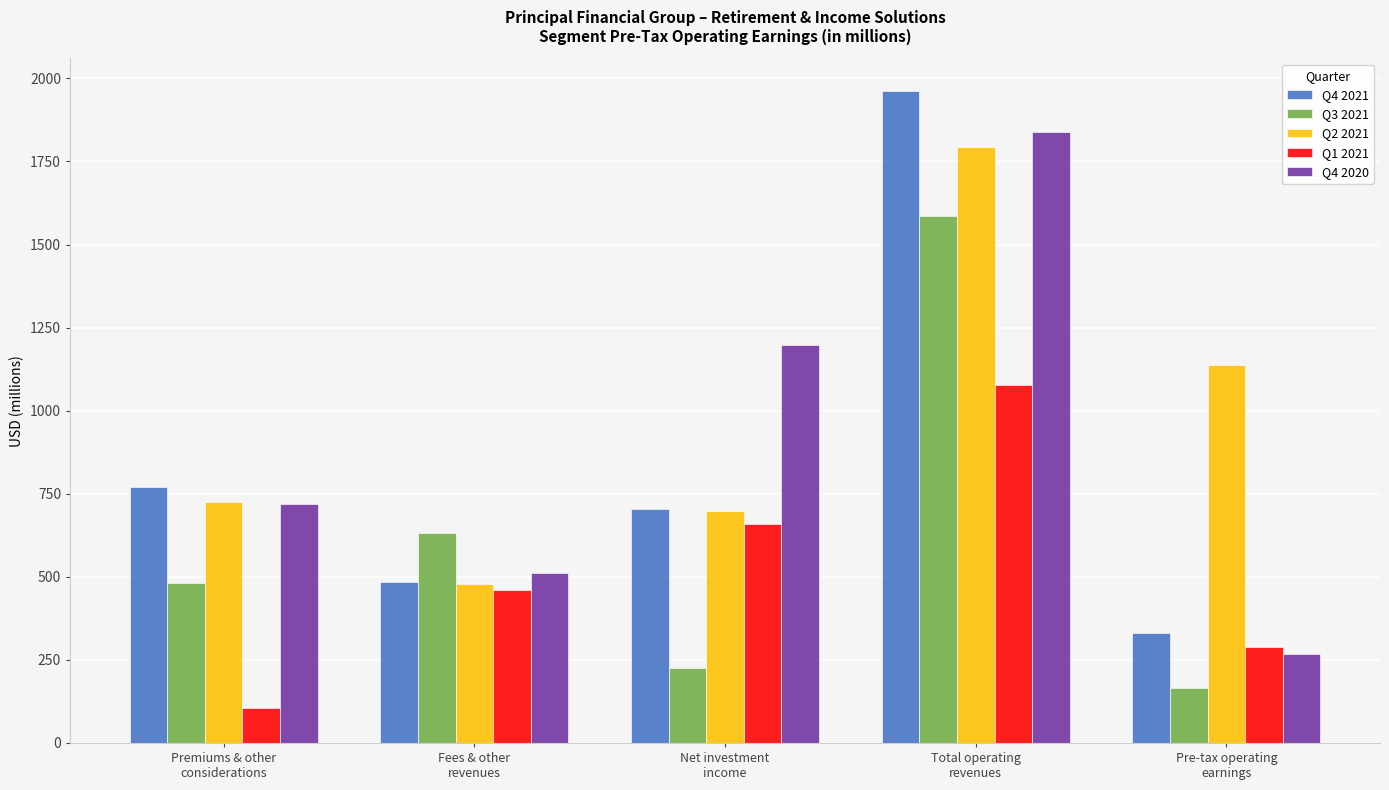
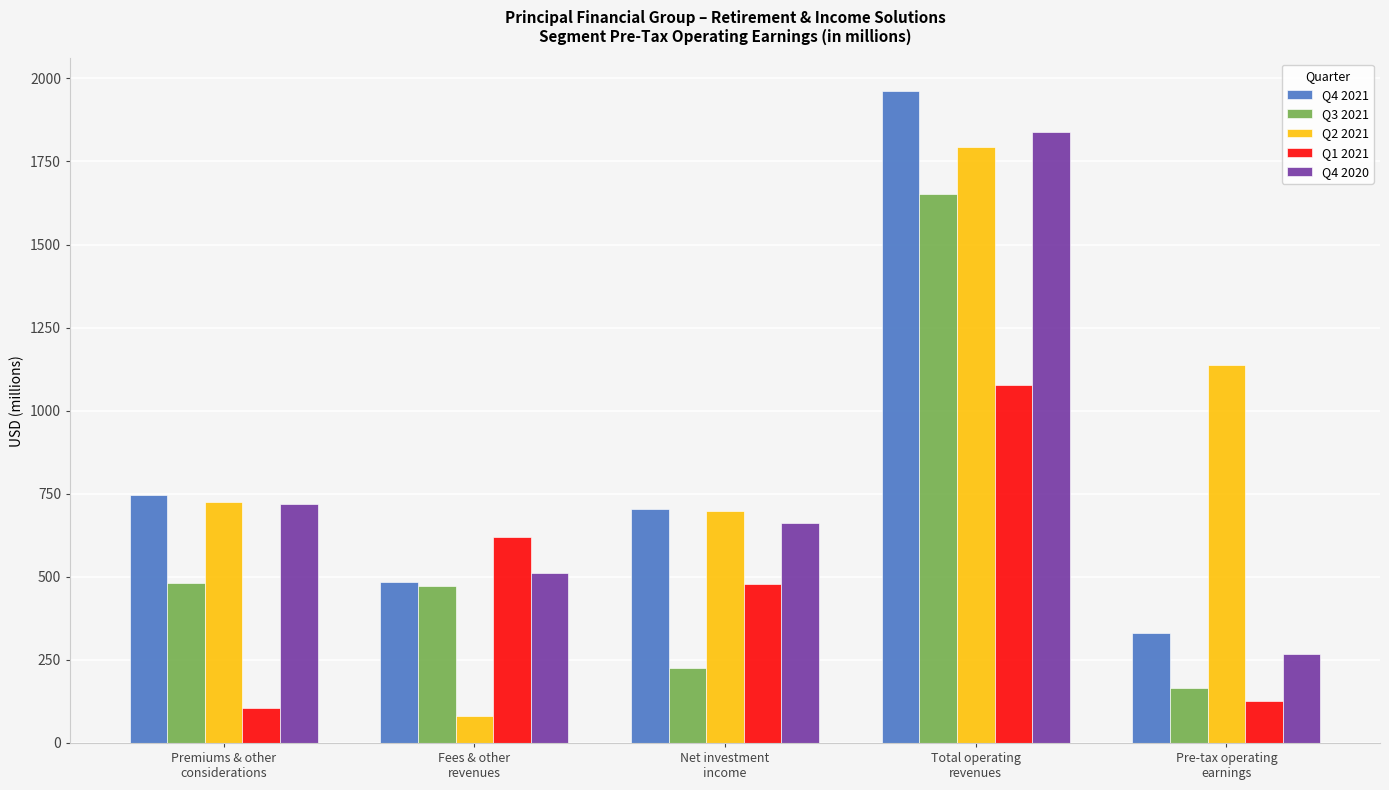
  {
    "Q4 2021": {
-     "Premiums & other considerations": 770,
+     "Premiums & other considerations": 750,
      "Fees & other revenues": 490,
      "Net investment income": 710,
      "Total operating revenues": 1960,
      "Pre-tax operating earnings": 330
    },
    "Q3 2021": {
      "Premiums & other considerations": 480,
-     "Fees & other revenues": 630,
+     "Fees & other revenues": 470,
      "Net investment income": 230,
-     "Total operating revenues": 1590,
+     "Total operating revenues": 1650,
      "Pre-tax operating earnings": 170
    },
    "Q2 2021": {
      "Premiums & other considerations": 720,
-     "Fees & other revenues": 480,
+     "Fees & other revenues": 80,
      "Net investment income": 700,
      "Total operating revenues": 1790,
      "Pre-tax operating earnings": 1140
    },
    "Q1 2021": {
      "Premiums & other considerations": 110,
-     "Fees & other revenues": 460,
-     "Net investment income": 660,
+     "Fees & other revenues": 620,
+     "Net investment income": 480,
      "Total operating revenues": 1080,
-     "Pre-tax operating earnings": 290
+     "Pre-tax operating earnings": 130
    },
    "Q4 2020": {
      "Premiums & other considerations": 720,
      "Fees & other revenues": 510,
-     "Net investment income": 1200,
+     "Net investment income": 660,
      "Total operating revenues": 1840,
      "Pre-tax operating earnings": 270
    }
  }
